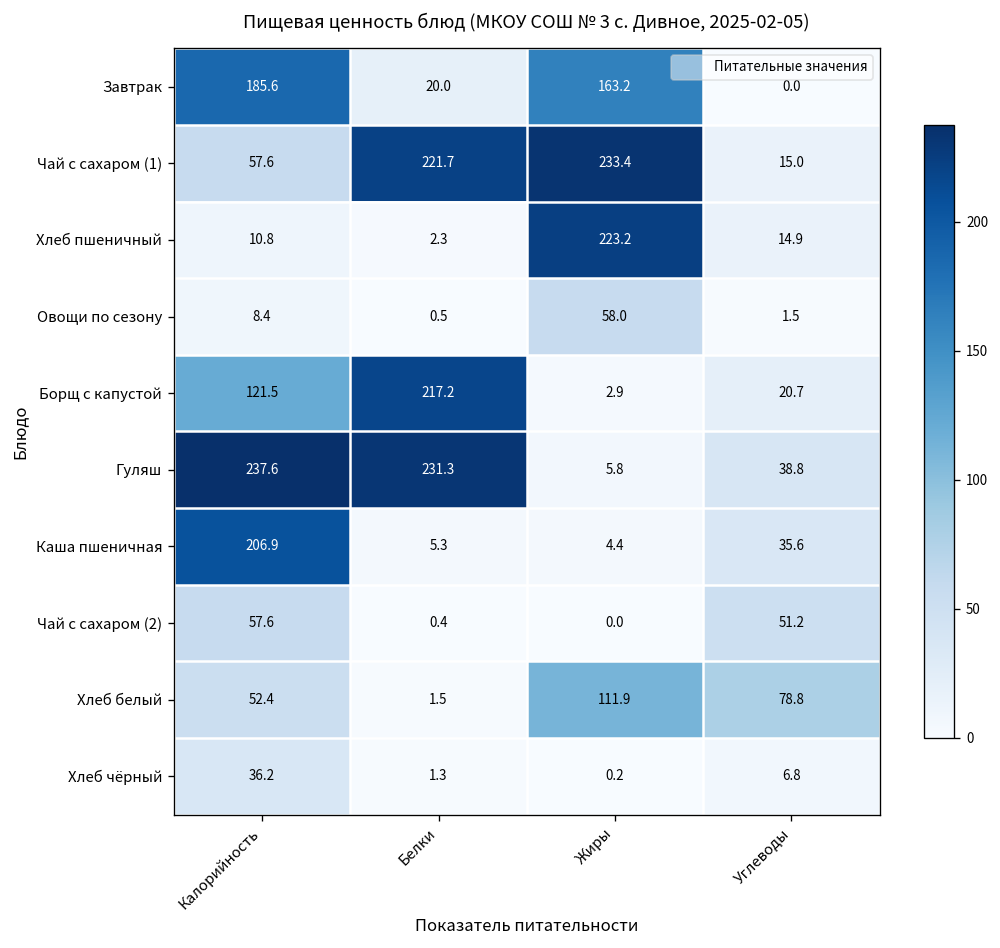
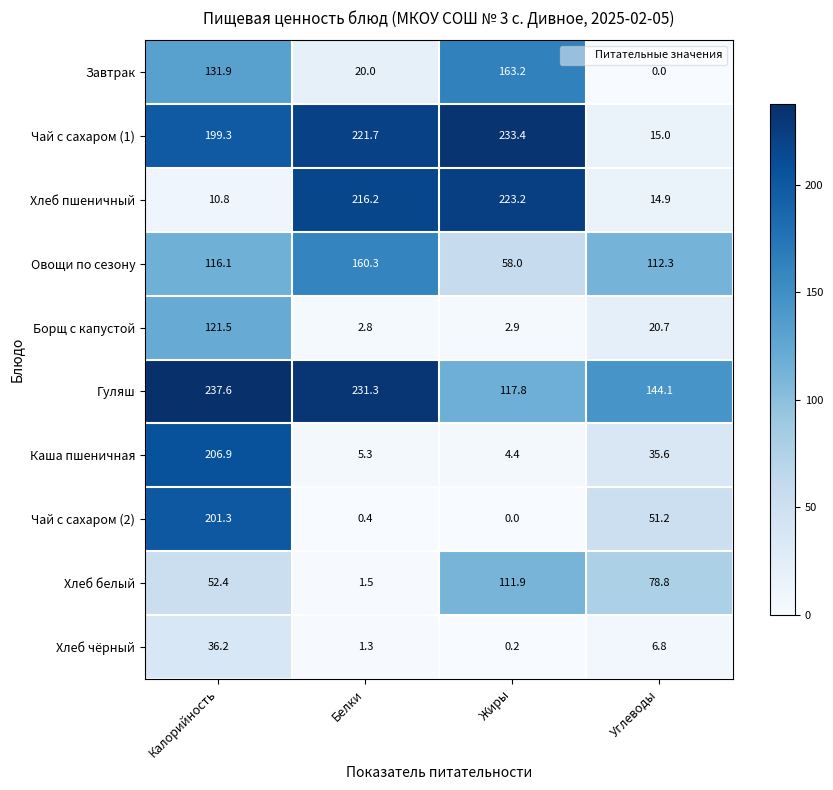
  {
    "Завтрак": {
-     "Калорийность": 185.6,
+     "Калорийность": 131.9,
      "Белки": 20.0,
      "Жиры": 163.2,
      "Углеводы": 0.0
    },
    "Чай с сахаром (1)": {
-     "Калорийность": 57.6,
+     "Калорийность": 199.3,
      "Белки": 221.7,
      "Жиры": 233.4,
      "Углеводы": 15.0
    },
    "Хлеб пшеничный": {
      "Калорийность": 10.8,
-     "Белки": 2.3,
+     "Белки": 216.2,
      "Жиры": 223.2,
      "Углеводы": 14.9
    },
    "Овощи по сезону": {
-     "Калорийность": 8.4,
-     "Белки": 0.5,
+     "Калорийность": 116.1,
+     "Белки": 160.3,
      "Жиры": 58.0,
-     "Углеводы": 1.5
+     "Углеводы": 112.3
    },
    "Борщ с капустой": {
      "Калорийность": 121.5,
-     "Белки": 217.2,
+     "Белки": 2.8,
      "Жиры": 2.9,
      "Углеводы": 20.7
    },
    "Гуляш": {
      "Калорийность": 237.6,
      "Белки": 231.3,
-     "Жиры": 5.8,
-     "Углеводы": 38.8
+     "Жиры": 117.8,
+     "Углеводы": 144.1
    },
    "Каша пшеничная": {
      "Калорийность": 206.9,
      "Белки": 5.3,
      "Жиры": 4.4,
      "Углеводы": 35.6
    },
    "Чай с сахаром (2)": {
-     "Калорийность": 57.6,
+     "Калорийность": 201.3,
      "Белки": 0.4,
      "Жиры": 0.0,
      "Углеводы": 51.2
    },
    "Хлеб белый": {
      "Калорийность": 52.4,
      "Белки": 1.5,
      "Жиры": 111.9,
      "Углеводы": 78.8
    },
    "Хлеб чёрный": {
      "Калорийность": 36.2,
      "Белки": 1.3,
      "Жиры": 0.2,
      "Углеводы": 6.8
    }
  }
